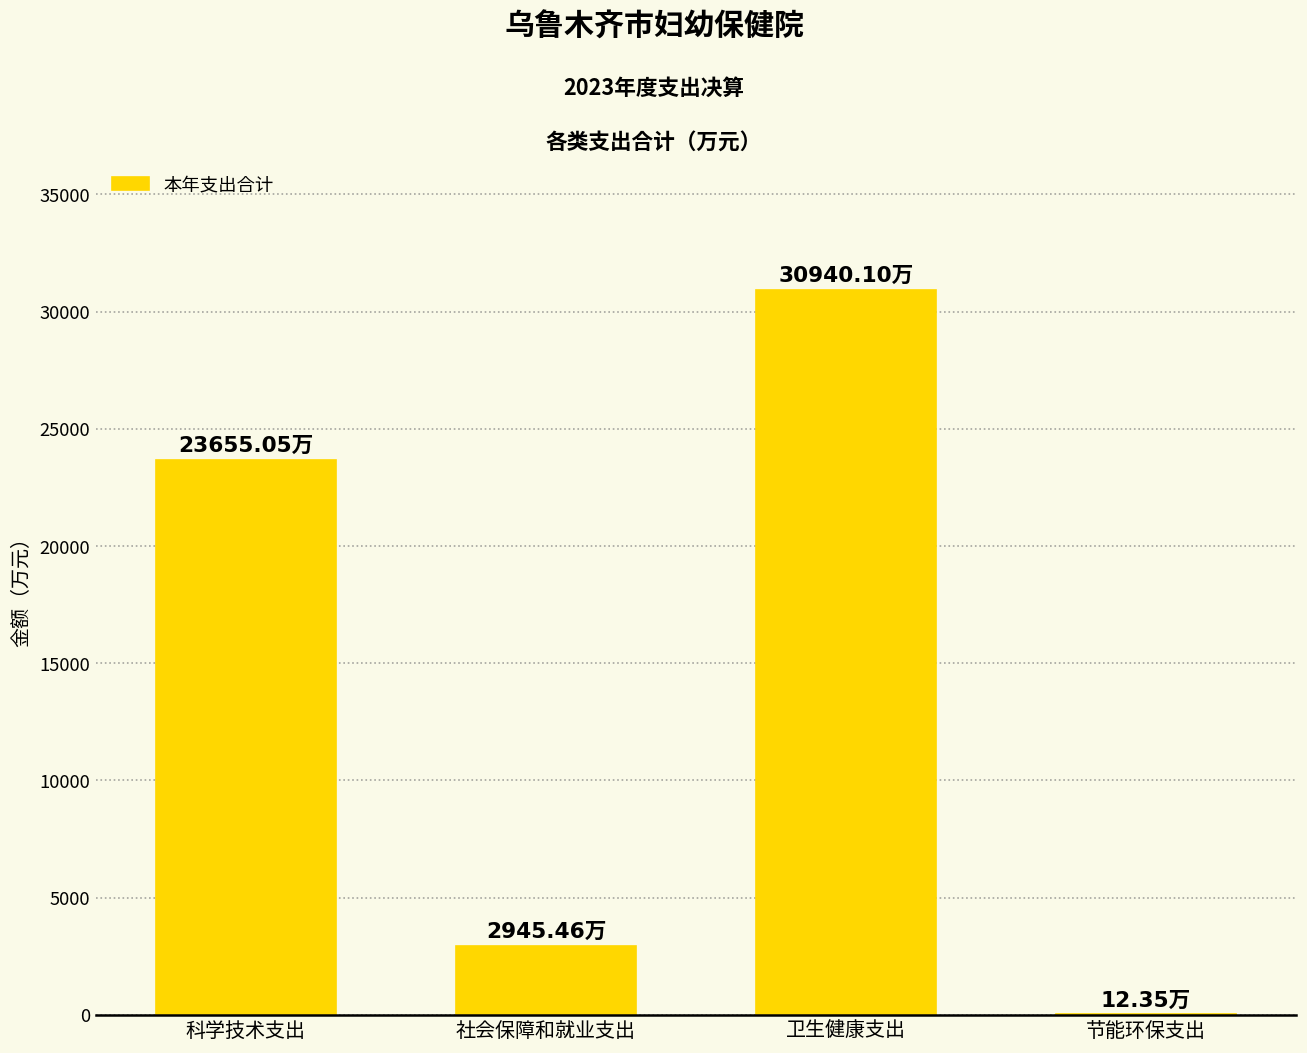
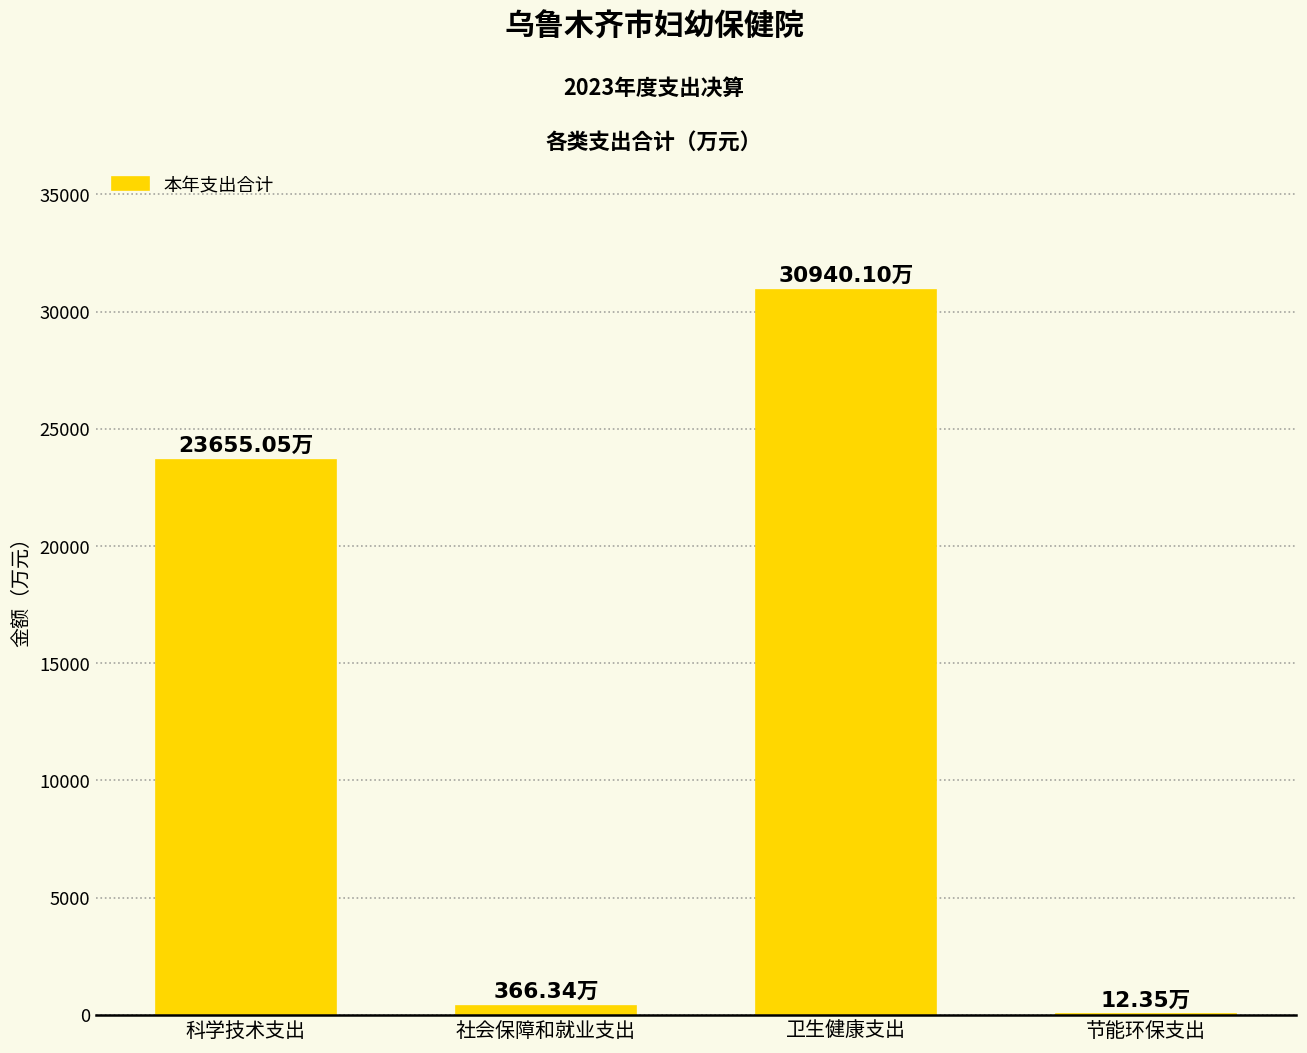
  {
    "科学技术支出": "23655.05万",
-   "社会保障和就业支出": "2945.46万",
+   "社会保障和就业支出": "366.34万",
    "卫生健康支出": "30940.10万",
    "节能环保支出": "12.35万"
  }
